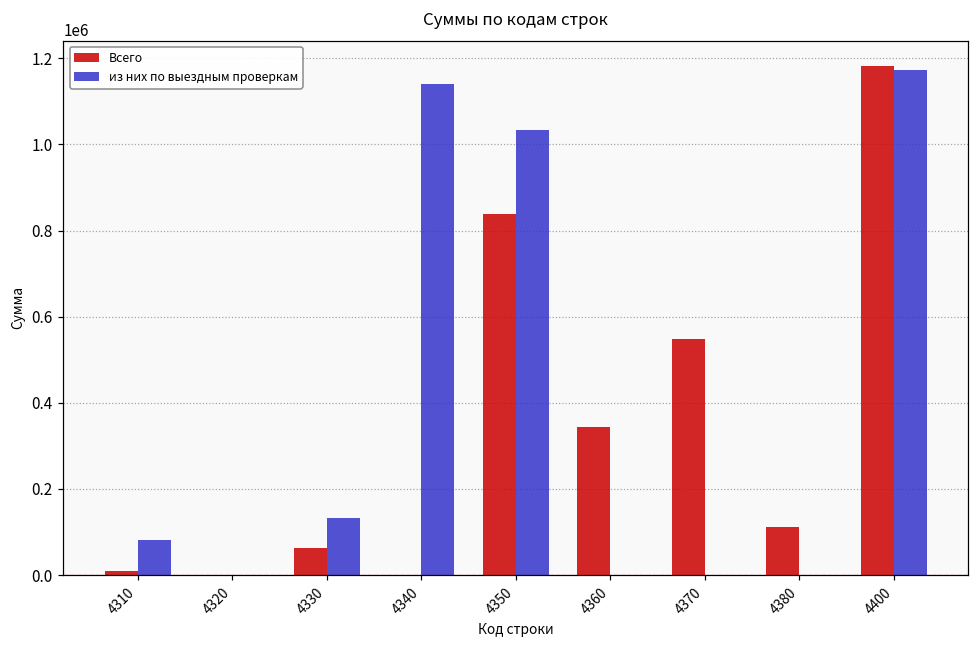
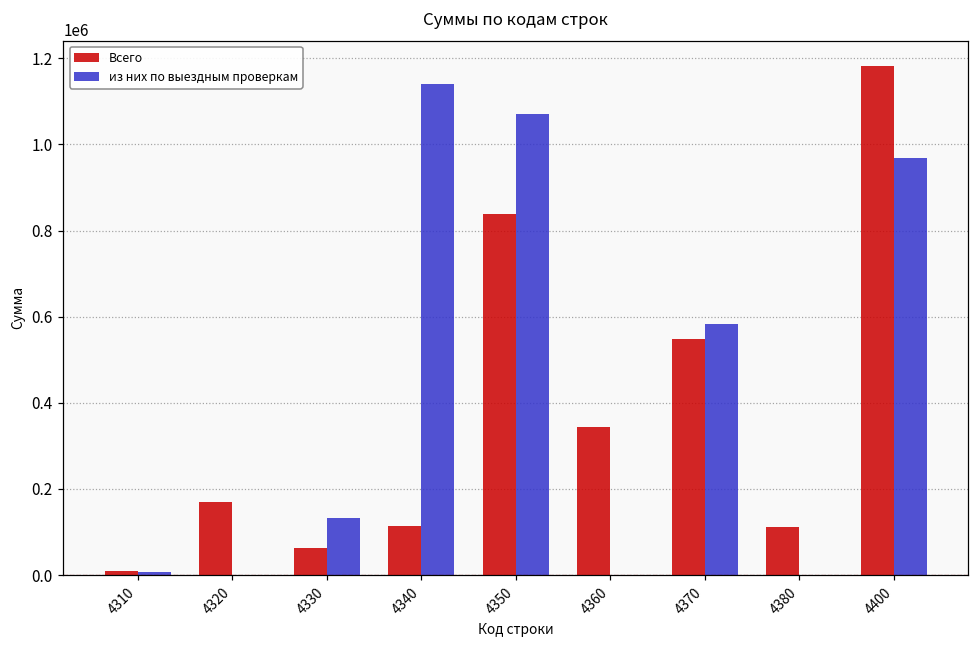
  {
    "Всего": {
      "4310": 10000,
-     "4320": 0,
+     "4320": 170000,
      "4330": 60000,
-     "4340": 0,
+     "4340": 110000,
      "4350": 840000,
      "4360": 340000,
      "4370": 550000,
      "4380": 110000,
      "4400": 1180000
    },
    "из них по выездным проверкам": {
-     "4310": 80000,
+     "4310": 10000,
      "4320": 0,
      "4330": 130000,
      "4340": 1140000,
-     "4350": 1030000,
+     "4350": 1070000,
      "4360": 0,
-     "4370": 0,
+     "4370": 580000,
      "4380": 0,
-     "4400": 1170000
+     "4400": 970000
    }
  }
